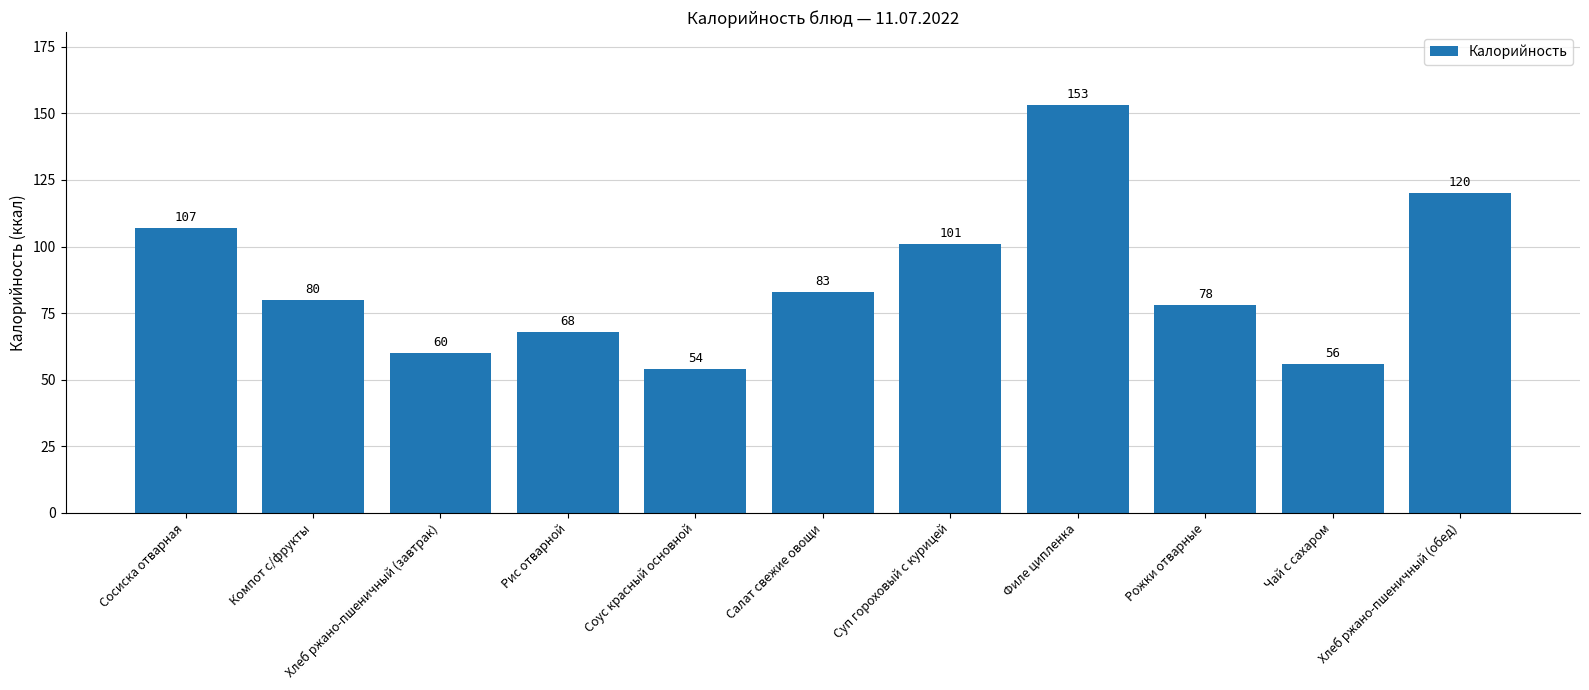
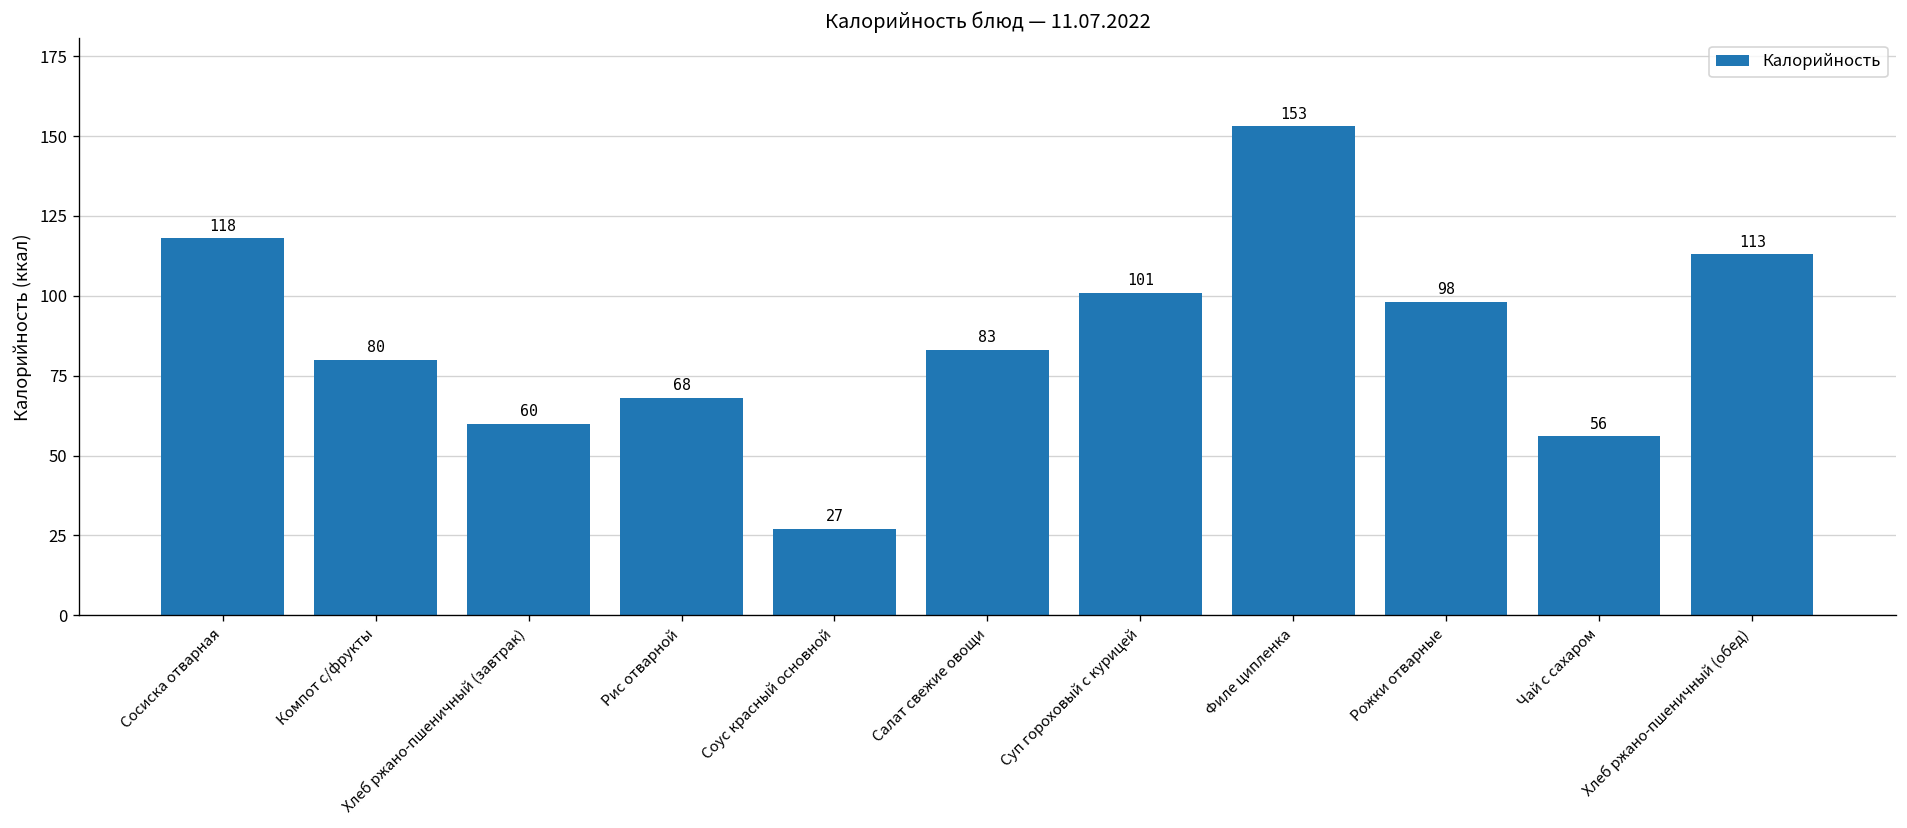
  {
-   "Сосиска отварная": 107,
+   "Сосиска отварная": 118,
    "Компот с/фрукты": 80,
    "Хлеб ржано-пшеничный (завтрак)": 60,
    "Рис отварной": 68,
-   "Соус красный основной": 54,
+   "Соус красный основной": 27,
    "Салат свежие овощи": 83,
    "Суп гороховый с курицей": 101,
    "Филе ципленка": 153,
-   "Рожки отварные": 78,
+   "Рожки отварные": 98,
    "Чай с сахаром": 56,
-   "Хлеб ржано-пшеничный (обед)": 120
+   "Хлеб ржано-пшеничный (обед)": 113
  }
